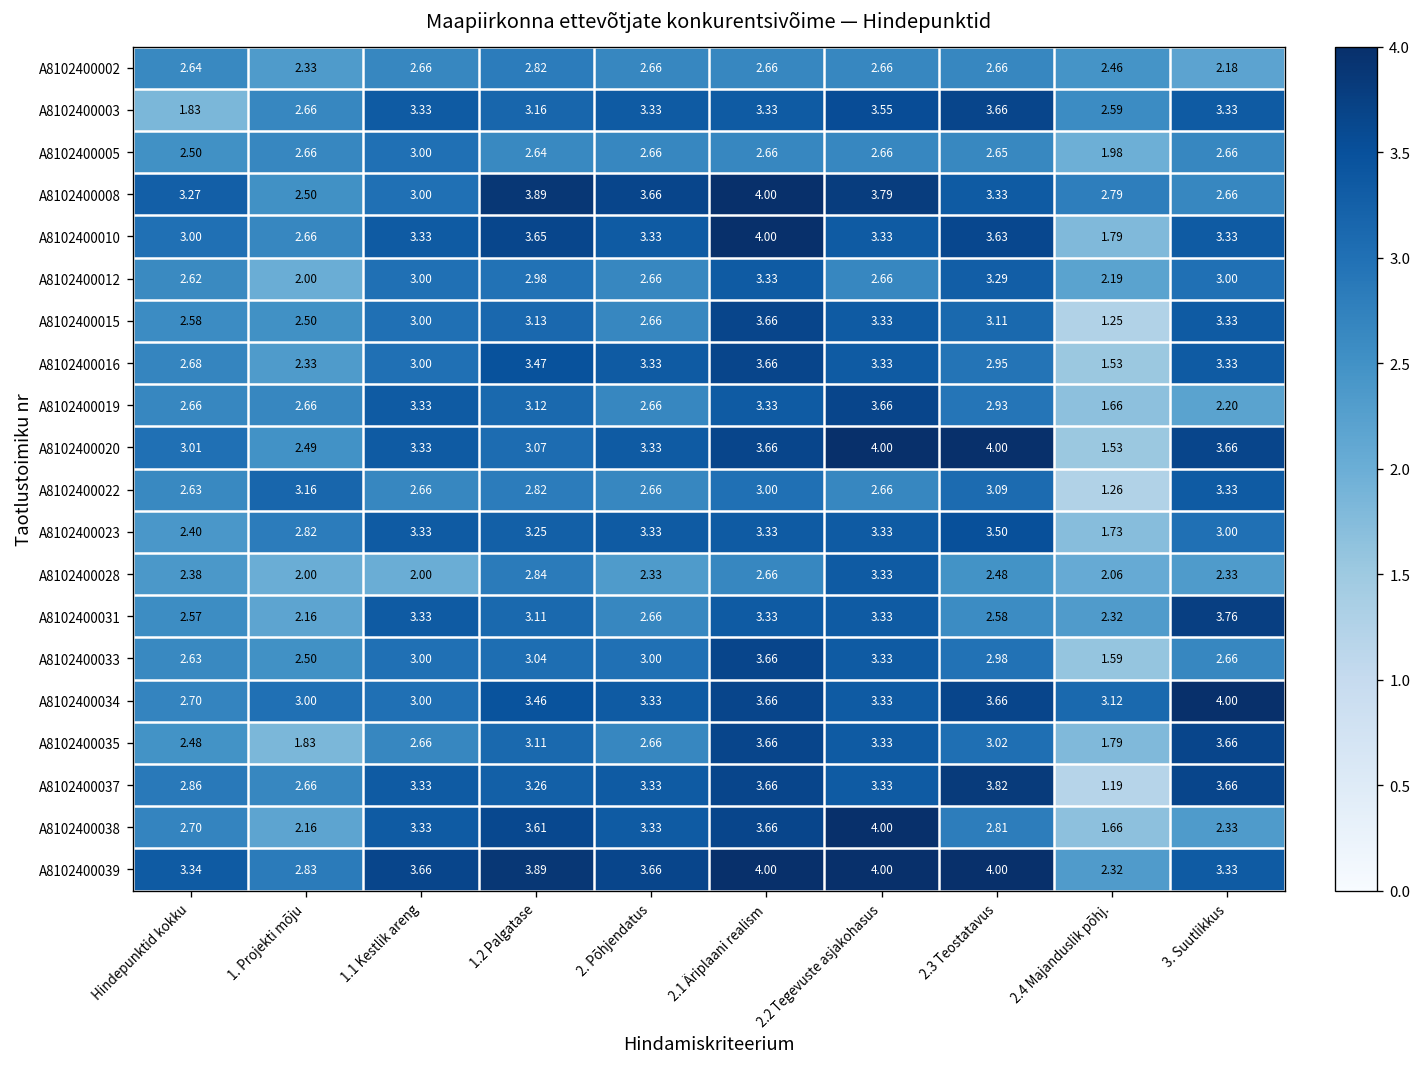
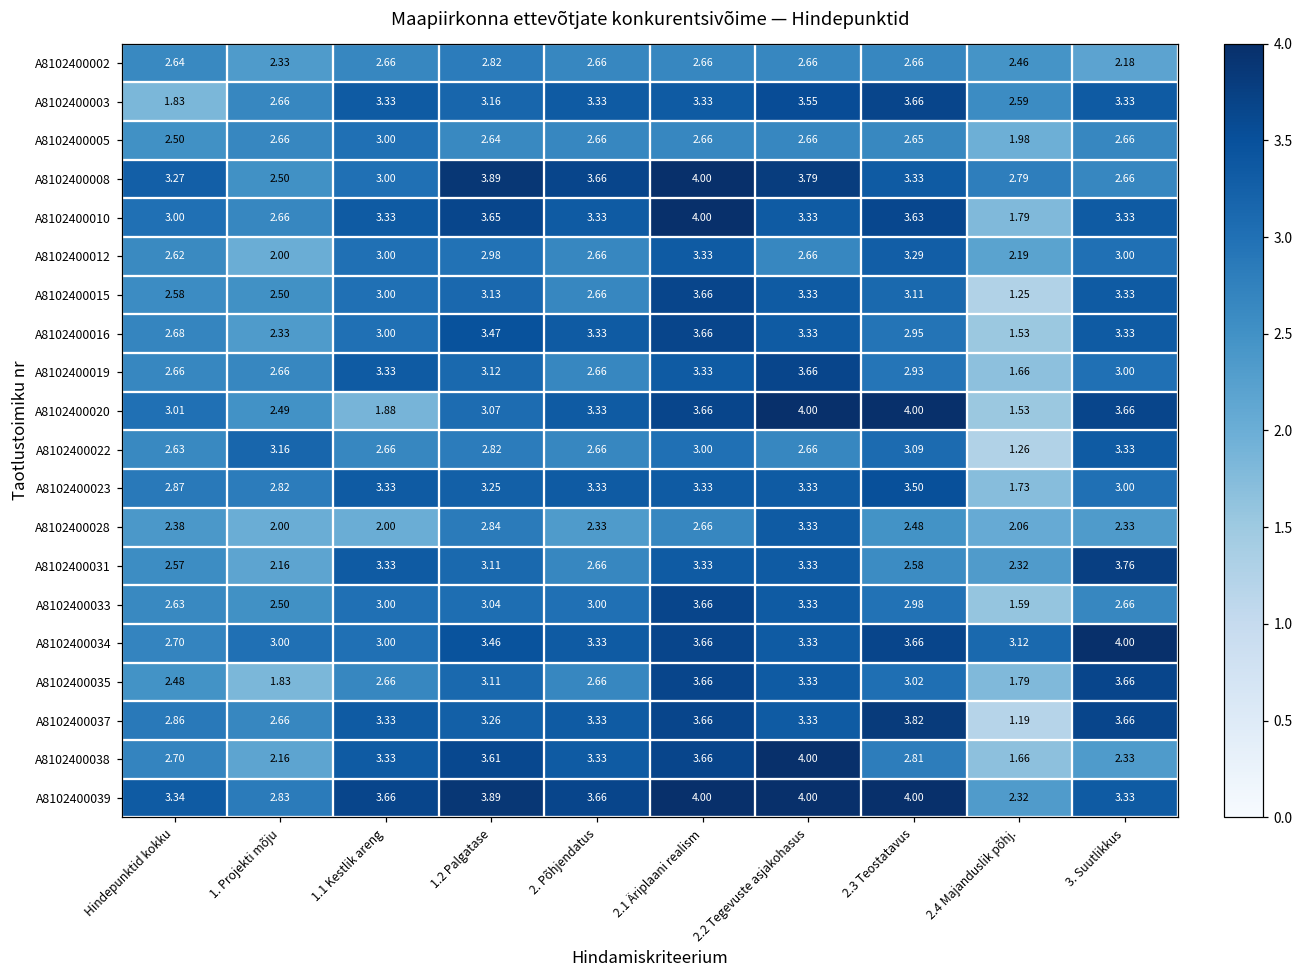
  {
    "A8102400002": {
      "Hindepunktid kokku": 2.64,
      "1. Projekti mõju": 2.33,
      "1.1 Kestlik areng": 2.66,
      "1.2 Palgatase": 2.82,
      "2. Põhjendatus": 2.66,
      "2.1 Äriplaani realism": 2.66,
      "2.2 Tegevuste asjakohasus": 2.66,
      "2.3 Teostatavus": 2.66,
      "2.4 Majanduslik põhj.": 2.46,
      "3. Suutlikkus": 2.18
    },
    "A8102400003": {
      "Hindepunktid kokku": 1.83,
      "1. Projekti mõju": 2.66,
      "1.1 Kestlik areng": 3.33,
      "1.2 Palgatase": 3.16,
      "2. Põhjendatus": 3.33,
      "2.1 Äriplaani realism": 3.33,
      "2.2 Tegevuste asjakohasus": 3.55,
      "2.3 Teostatavus": 3.66,
      "2.4 Majanduslik põhj.": 2.59,
      "3. Suutlikkus": 3.33
    },
    "A8102400005": {
      "Hindepunktid kokku": 2.50,
      "1. Projekti mõju": 2.66,
      "1.1 Kestlik areng": 3.00,
      "1.2 Palgatase": 2.64,
      "2. Põhjendatus": 2.66,
      "2.1 Äriplaani realism": 2.66,
      "2.2 Tegevuste asjakohasus": 2.66,
      "2.3 Teostatavus": 2.65,
      "2.4 Majanduslik põhj.": 1.98,
      "3. Suutlikkus": 2.66
    },
    "A8102400008": {
      "Hindepunktid kokku": 3.27,
      "1. Projekti mõju": 2.50,
      "1.1 Kestlik areng": 3.00,
      "1.2 Palgatase": 3.89,
      "2. Põhjendatus": 3.66,
      "2.1 Äriplaani realism": 4.00,
      "2.2 Tegevuste asjakohasus": 3.79,
      "2.3 Teostatavus": 3.33,
      "2.4 Majanduslik põhj.": 2.79,
      "3. Suutlikkus": 2.66
    },
    "A8102400010": {
      "Hindepunktid kokku": 3.00,
      "1. Projekti mõju": 2.66,
      "1.1 Kestlik areng": 3.33,
      "1.2 Palgatase": 3.65,
      "2. Põhjendatus": 3.33,
      "2.1 Äriplaani realism": 4.00,
      "2.2 Tegevuste asjakohasus": 3.33,
      "2.3 Teostatavus": 3.63,
      "2.4 Majanduslik põhj.": 1.79,
      "3. Suutlikkus": 3.33
    },
    "A8102400012": {
      "Hindepunktid kokku": 2.62,
      "1. Projekti mõju": 2.00,
      "1.1 Kestlik areng": 3.00,
      "1.2 Palgatase": 2.98,
      "2. Põhjendatus": 2.66,
      "2.1 Äriplaani realism": 3.33,
      "2.2 Tegevuste asjakohasus": 2.66,
      "2.3 Teostatavus": 3.29,
      "2.4 Majanduslik põhj.": 2.19,
      "3. Suutlikkus": 3.00
    },
    "A8102400015": {
      "Hindepunktid kokku": 2.58,
      "1. Projekti mõju": 2.50,
      "1.1 Kestlik areng": 3.00,
      "1.2 Palgatase": 3.13,
      "2. Põhjendatus": 2.66,
      "2.1 Äriplaani realism": 3.66,
      "2.2 Tegevuste asjakohasus": 3.33,
      "2.3 Teostatavus": 3.11,
      "2.4 Majanduslik põhj.": 1.25,
      "3. Suutlikkus": 3.33
    },
    "A8102400016": {
      "Hindepunktid kokku": 2.68,
      "1. Projekti mõju": 2.33,
      "1.1 Kestlik areng": 3.00,
      "1.2 Palgatase": 3.47,
      "2. Põhjendatus": 3.33,
      "2.1 Äriplaani realism": 3.66,
      "2.2 Tegevuste asjakohasus": 3.33,
      "2.3 Teostatavus": 2.95,
      "2.4 Majanduslik põhj.": 1.53,
      "3. Suutlikkus": 3.33
    },
    "A8102400019": {
      "Hindepunktid kokku": 2.66,
      "1. Projekti mõju": 2.66,
      "1.1 Kestlik areng": 3.33,
      "1.2 Palgatase": 3.12,
      "2. Põhjendatus": 2.66,
      "2.1 Äriplaani realism": 3.33,
      "2.2 Tegevuste asjakohasus": 3.66,
      "2.3 Teostatavus": 2.93,
      "2.4 Majanduslik põhj.": 1.66,
-     "3. Suutlikkus": 2.20
+     "3. Suutlikkus": 3.00
    },
    "A8102400020": {
      "Hindepunktid kokku": 3.01,
      "1. Projekti mõju": 2.49,
-     "1.1 Kestlik areng": 3.33,
+     "1.1 Kestlik areng": 1.88,
      "1.2 Palgatase": 3.07,
      "2. Põhjendatus": 3.33,
      "2.1 Äriplaani realism": 3.66,
      "2.2 Tegevuste asjakohasus": 4.00,
      "2.3 Teostatavus": 4.00,
      "2.4 Majanduslik põhj.": 1.53,
      "3. Suutlikkus": 3.66
    },
    "A8102400022": {
      "Hindepunktid kokku": 2.63,
      "1. Projekti mõju": 3.16,
      "1.1 Kestlik areng": 2.66,
      "1.2 Palgatase": 2.82,
      "2. Põhjendatus": 2.66,
      "2.1 Äriplaani realism": 3.00,
      "2.2 Tegevuste asjakohasus": 2.66,
      "2.3 Teostatavus": 3.09,
      "2.4 Majanduslik põhj.": 1.26,
      "3. Suutlikkus": 3.33
    },
    "A8102400023": {
-     "Hindepunktid kokku": 2.40,
+     "Hindepunktid kokku": 2.87,
      "1. Projekti mõju": 2.82,
      "1.1 Kestlik areng": 3.33,
      "1.2 Palgatase": 3.25,
      "2. Põhjendatus": 3.33,
      "2.1 Äriplaani realism": 3.33,
      "2.2 Tegevuste asjakohasus": 3.33,
      "2.3 Teostatavus": 3.50,
      "2.4 Majanduslik põhj.": 1.73,
      "3. Suutlikkus": 3.00
    },
    "A8102400028": {
      "Hindepunktid kokku": 2.38,
      "1. Projekti mõju": 2.00,
      "1.1 Kestlik areng": 2.00,
      "1.2 Palgatase": 2.84,
      "2. Põhjendatus": 2.33,
      "2.1 Äriplaani realism": 2.66,
      "2.2 Tegevuste asjakohasus": 3.33,
      "2.3 Teostatavus": 2.48,
      "2.4 Majanduslik põhj.": 2.06,
      "3. Suutlikkus": 2.33
    },
    "A8102400031": {
      "Hindepunktid kokku": 2.57,
      "1. Projekti mõju": 2.16,
      "1.1 Kestlik areng": 3.33,
      "1.2 Palgatase": 3.11,
      "2. Põhjendatus": 2.66,
      "2.1 Äriplaani realism": 3.33,
      "2.2 Tegevuste asjakohasus": 3.33,
      "2.3 Teostatavus": 2.58,
      "2.4 Majanduslik põhj.": 2.32,
      "3. Suutlikkus": 3.76
    },
    "A8102400033": {
      "Hindepunktid kokku": 2.63,
      "1. Projekti mõju": 2.50,
      "1.1 Kestlik areng": 3.00,
      "1.2 Palgatase": 3.04,
      "2. Põhjendatus": 3.00,
      "2.1 Äriplaani realism": 3.66,
      "2.2 Tegevuste asjakohasus": 3.33,
      "2.3 Teostatavus": 2.98,
      "2.4 Majanduslik põhj.": 1.59,
      "3. Suutlikkus": 2.66
    },
    "A8102400034": {
      "Hindepunktid kokku": 2.70,
      "1. Projekti mõju": 3.00,
      "1.1 Kestlik areng": 3.00,
      "1.2 Palgatase": 3.46,
      "2. Põhjendatus": 3.33,
      "2.1 Äriplaani realism": 3.66,
      "2.2 Tegevuste asjakohasus": 3.33,
      "2.3 Teostatavus": 3.66,
      "2.4 Majanduslik põhj.": 3.12,
      "3. Suutlikkus": 4.00
    },
    "A8102400035": {
      "Hindepunktid kokku": 2.48,
      "1. Projekti mõju": 1.83,
      "1.1 Kestlik areng": 2.66,
      "1.2 Palgatase": 3.11,
      "2. Põhjendatus": 2.66,
      "2.1 Äriplaani realism": 3.66,
      "2.2 Tegevuste asjakohasus": 3.33,
      "2.3 Teostatavus": 3.02,
      "2.4 Majanduslik põhj.": 1.79,
      "3. Suutlikkus": 3.66
    },
    "A8102400037": {
      "Hindepunktid kokku": 2.86,
      "1. Projekti mõju": 2.66,
      "1.1 Kestlik areng": 3.33,
      "1.2 Palgatase": 3.26,
      "2. Põhjendatus": 3.33,
      "2.1 Äriplaani realism": 3.66,
      "2.2 Tegevuste asjakohasus": 3.33,
      "2.3 Teostatavus": 3.82,
      "2.4 Majanduslik põhj.": 1.19,
      "3. Suutlikkus": 3.66
    },
    "A8102400038": {
      "Hindepunktid kokku": 2.70,
      "1. Projekti mõju": 2.16,
      "1.1 Kestlik areng": 3.33,
      "1.2 Palgatase": 3.61,
      "2. Põhjendatus": 3.33,
      "2.1 Äriplaani realism": 3.66,
      "2.2 Tegevuste asjakohasus": 4.00,
      "2.3 Teostatavus": 2.81,
      "2.4 Majanduslik põhj.": 1.66,
      "3. Suutlikkus": 2.33
    },
    "A8102400039": {
      "Hindepunktid kokku": 3.34,
      "1. Projekti mõju": 2.83,
      "1.1 Kestlik areng": 3.66,
      "1.2 Palgatase": 3.89,
      "2. Põhjendatus": 3.66,
      "2.1 Äriplaani realism": 4.00,
      "2.2 Tegevuste asjakohasus": 4.00,
      "2.3 Teostatavus": 4.00,
      "2.4 Majanduslik põhj.": 2.32,
      "3. Suutlikkus": 3.33
    }
  }
